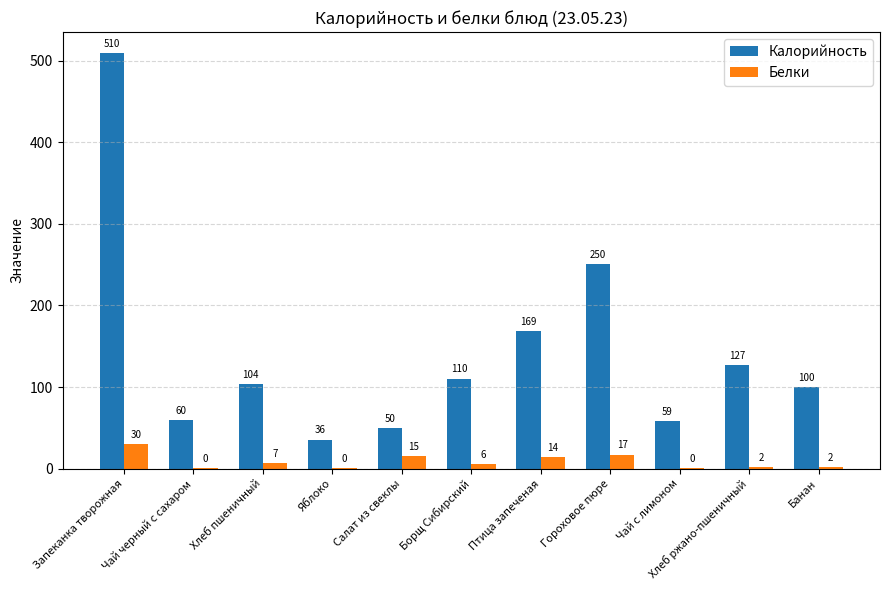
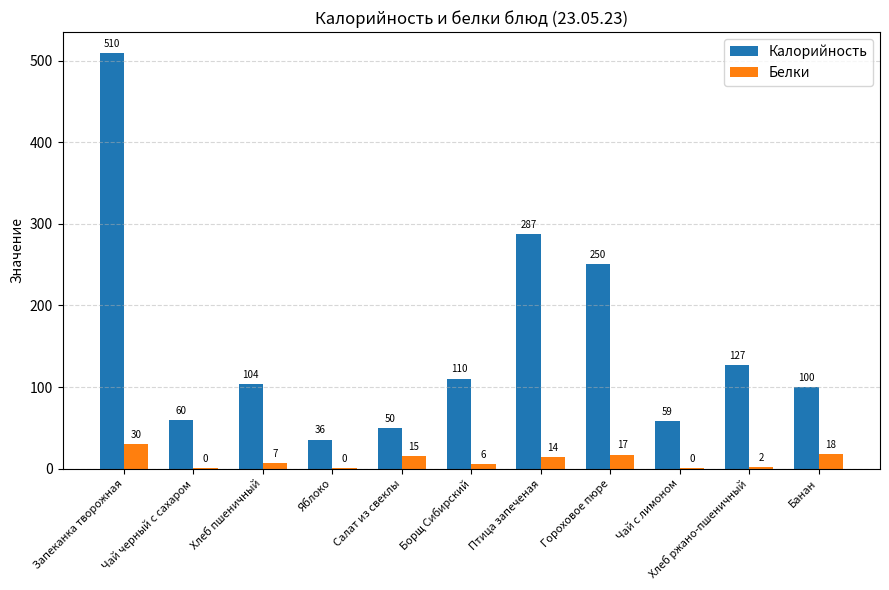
  {
    "Калорийность": {
      "Запеканка творожная": 510,
      "Чай черный с сахаром": 60,
      "Хлеб пшеничный": 104,
      "Яблоко": 36,
      "Салат из свеклы": 50,
      "Борщ Сибирский": 110,
-     "Птица запеченая": 169,
+     "Птица запеченая": 287,
      "Гороховое пюре": 250,
      "Чай с лимоном": 59,
      "Хлеб ржано-пшеничный": 127,
      "Банан": 100
    },
    "Белки": {
      "Запеканка творожная": 30,
      "Чай черный с сахаром": 0,
      "Хлеб пшеничный": 7,
      "Яблоко": 0,
      "Салат из свеклы": 15,
      "Борщ Сибирский": 6,
      "Птица запеченая": 14,
      "Гороховое пюре": 17,
      "Чай с лимоном": 0,
      "Хлеб ржано-пшеничный": 2,
-     "Банан": 2
+     "Банан": 18
    }
  }
